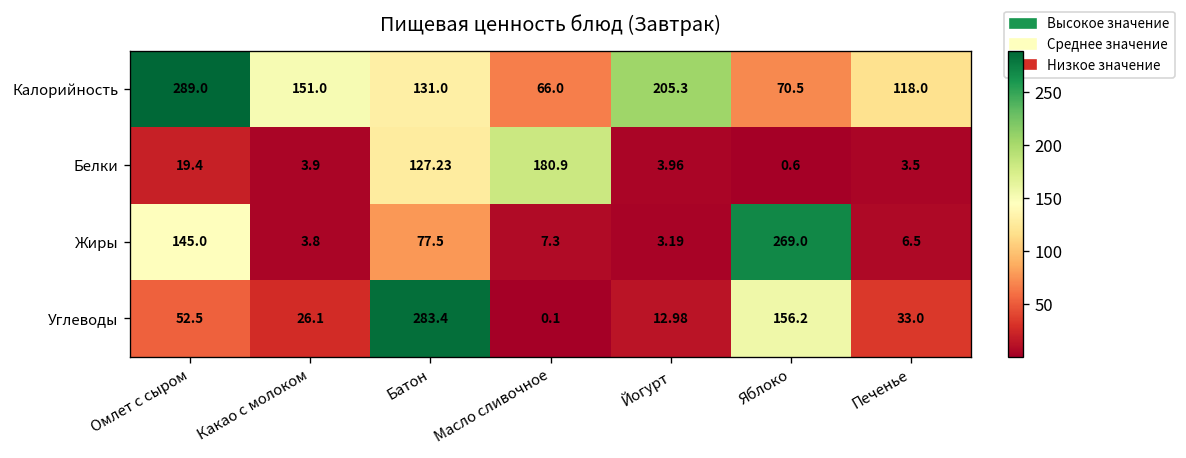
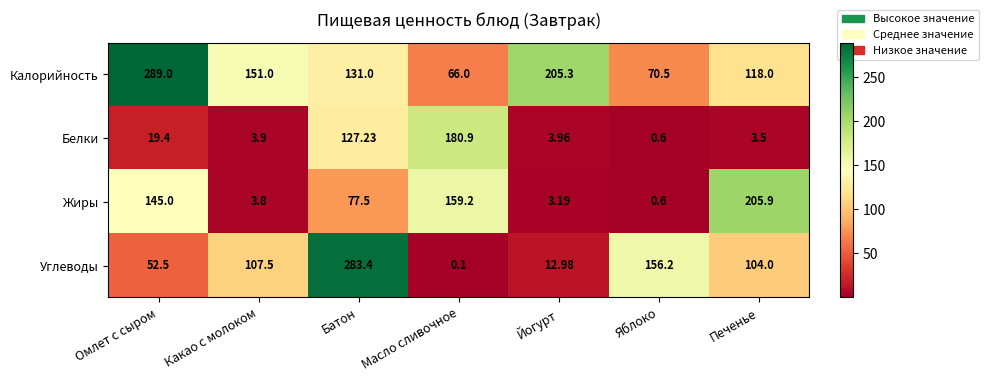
  {
    "Калорийность": {
      "Омлет с сыром": 289.0,
      "Какао с молоком": 151.0,
      "Батон": 131.0,
      "Масло сливочное": 66.0,
      "Йогурт": 205.3,
      "Яблоко": 70.5,
      "Печенье": 118.0
    },
    "Белки": {
      "Омлет с сыром": 19.4,
      "Какао с молоком": 3.9,
      "Батон": 127.23,
      "Масло сливочное": 180.9,
      "Йогурт": 3.96,
      "Яблоко": 0.6,
      "Печенье": 3.5
    },
    "Жиры": {
      "Омлет с сыром": 145.0,
      "Какао с молоком": 3.8,
      "Батон": 77.5,
-     "Масло сливочное": 7.3,
+     "Масло сливочное": 159.2,
      "Йогурт": 3.19,
-     "Яблоко": 269.0,
-     "Печенье": 6.5
+     "Яблоко": 0.6,
+     "Печенье": 205.9
    },
    "Углеводы": {
      "Омлет с сыром": 52.5,
-     "Какао с молоком": 26.1,
+     "Какао с молоком": 107.5,
      "Батон": 283.4,
      "Масло сливочное": 0.1,
      "Йогурт": 12.98,
      "Яблоко": 156.2,
-     "Печенье": 33.0
+     "Печенье": 104.0
    }
  }
